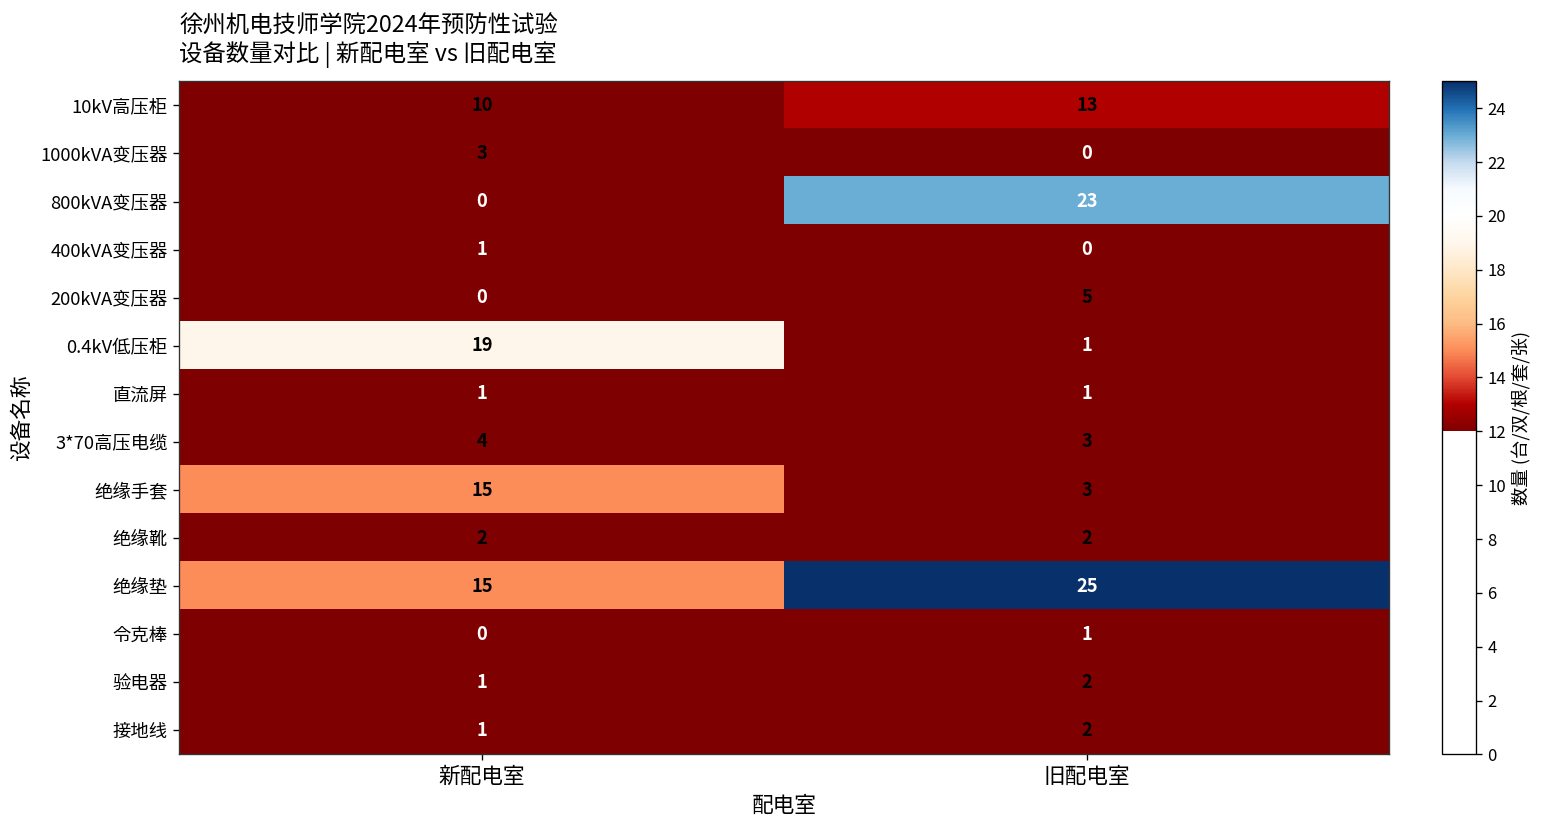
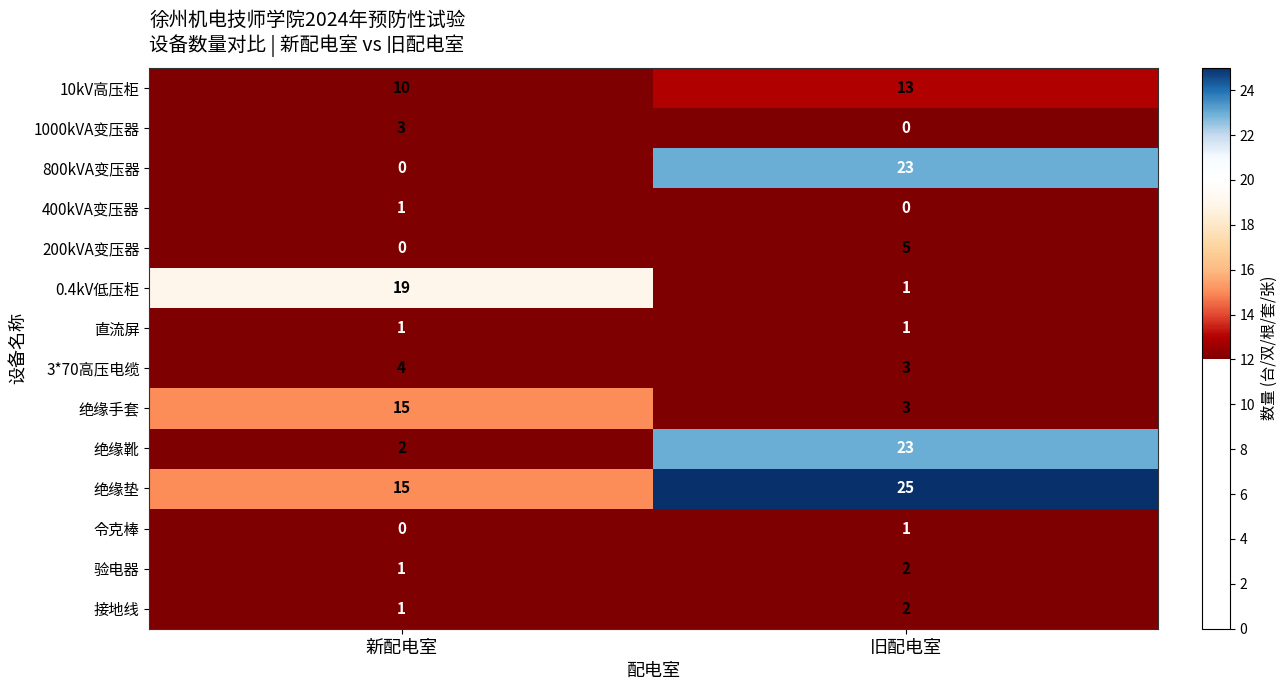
  {
    "10kV高压柜": {
      "新配电室": 10,
      "旧配电室": 13
    },
    "1000kVA变压器": {
      "新配电室": 3,
      "旧配电室": 0
    },
    "800kVA变压器": {
      "新配电室": 0,
      "旧配电室": 23
    },
    "400kVA变压器": {
      "新配电室": 1,
      "旧配电室": 0
    },
    "200kVA变压器": {
      "新配电室": 0,
      "旧配电室": 5
    },
    "0.4kV低压柜": {
      "新配电室": 19,
      "旧配电室": 1
    },
    "直流屏": {
      "新配电室": 1,
      "旧配电室": 1
    },
    "3*70高压电缆": {
      "新配电室": 4,
      "旧配电室": 3
    },
    "绝缘手套": {
      "新配电室": 15,
      "旧配电室": 3
    },
    "绝缘靴": {
      "新配电室": 2,
-     "旧配电室": 2
+     "旧配电室": 23
    },
    "绝缘垫": {
      "新配电室": 15,
      "旧配电室": 25
    },
    "令克棒": {
      "新配电室": 0,
      "旧配电室": 1
    },
    "验电器": {
      "新配电室": 1,
      "旧配电室": 2
    },
    "接地线": {
      "新配电室": 1,
      "旧配电室": 2
    }
  }
